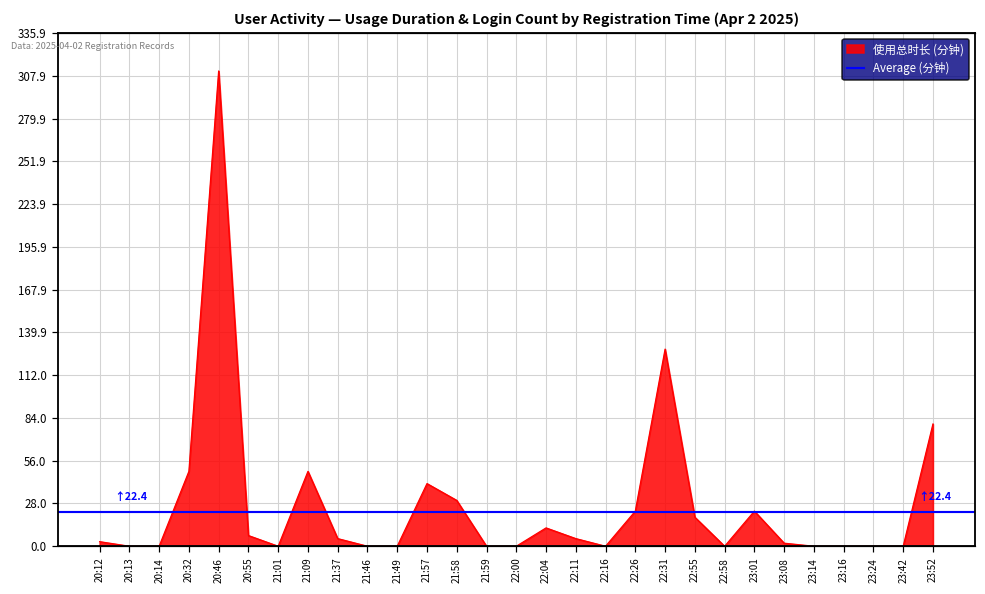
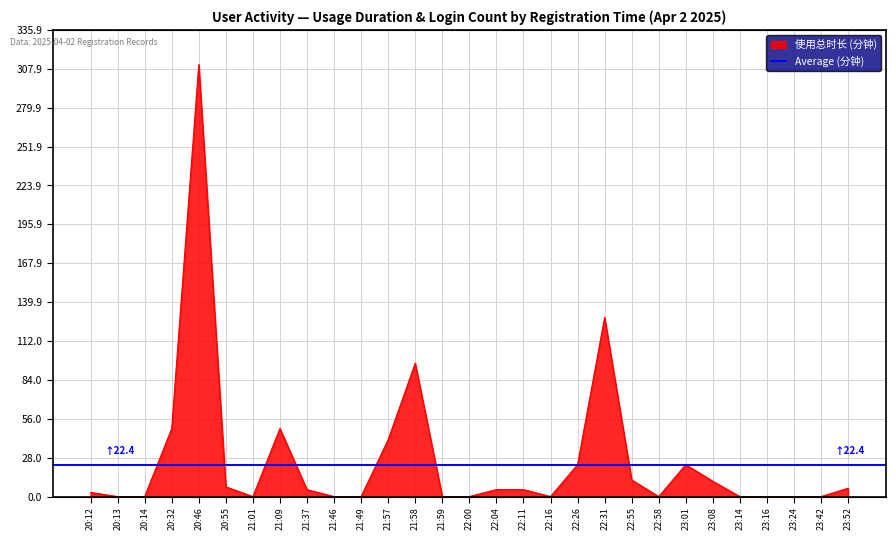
  {
    "20:12": 3,
    "20:13": 0,
    "20:14": 0,
    "20:32": 49,
    "20:46": 311,
    "20:55": 7,
    "21:01": 0,
    "21:09": 49,
    "21:37": 5,
    "21:46": 0,
    "21:49": 0,
    "21:57": 41,
-   "21:58": 30,
+   "21:58": 96,
    "21:59": 0,
    "22:00": 0,
-   "22:04": 12,
+   "22:04": 5,
    "22:11": 5,
    "22:16": 0,
    "22:26": 23,
    "22:31": 129,
-   "22:55": 19,
+   "22:55": 12,
    "22:58": 0,
    "23:01": 23,
-   "23:08": 2,
+   "23:08": 11,
    "23:14": 0,
    "23:16": 0,
    "23:24": 0,
    "23:42": 0,
-   "23:52": 80
+   "23:52": 6
  }
